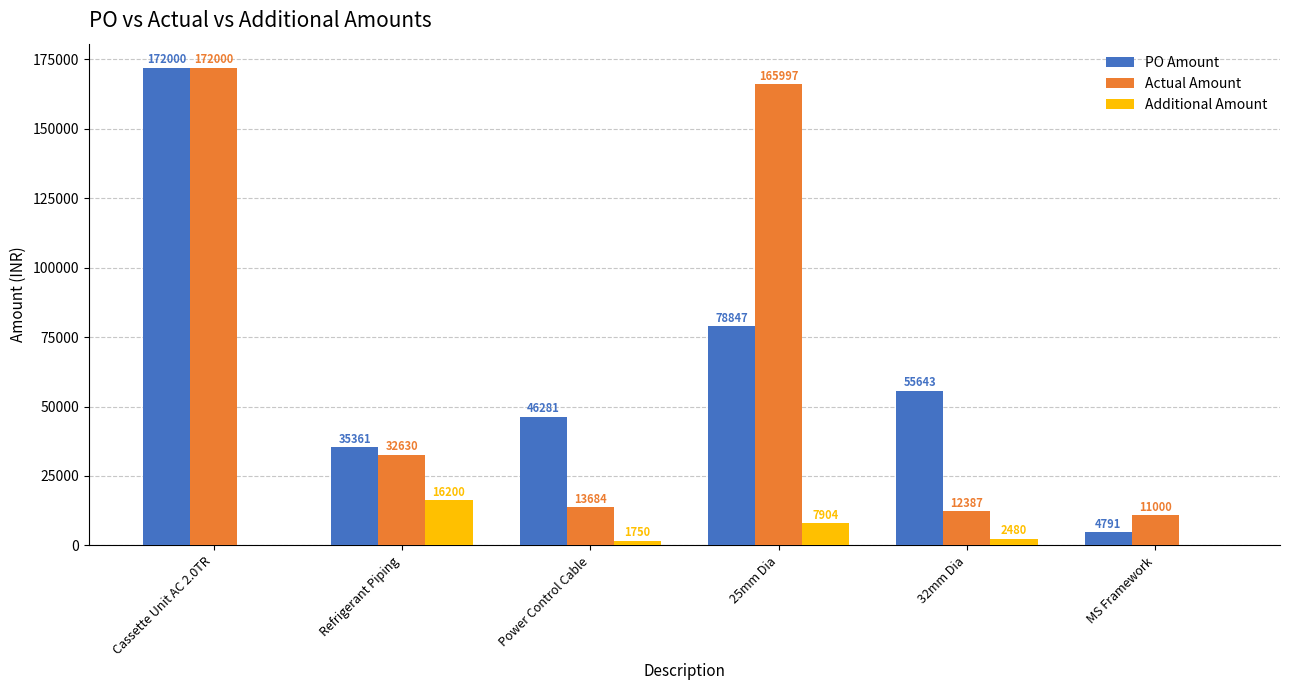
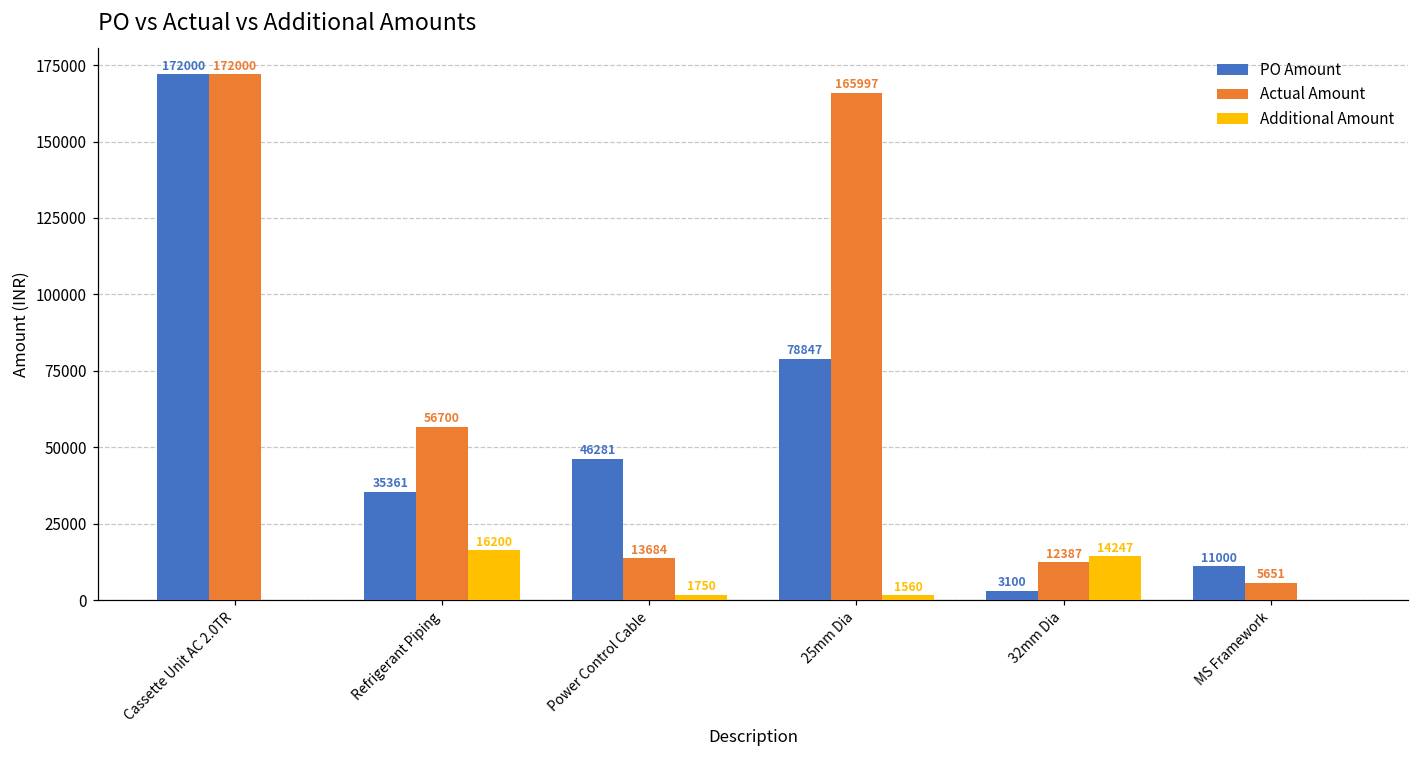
  {
    "PO Amount": {
      "Cassette Unit AC 2.0TR": 172000,
      "Refrigerant Piping": 35361,
      "Power Control Cable": 46281,
      "25mm Dia": 78847,
-     "32mm Dia": 55643,
-     "MS Framework": 4791
+     "32mm Dia": 3100,
+     "MS Framework": 11000
    },
    "Actual Amount": {
      "Cassette Unit AC 2.0TR": 172000,
-     "Refrigerant Piping": 32630,
+     "Refrigerant Piping": 56700,
      "Power Control Cable": 13684,
      "25mm Dia": 165997,
      "32mm Dia": 12387,
-     "MS Framework": 11000
+     "MS Framework": 5651
    },
    "Additional Amount": {
      "Refrigerant Piping": 16200,
      "Power Control Cable": 1750,
-     "25mm Dia": 7904,
-     "32mm Dia": 2480
+     "25mm Dia": 1560,
+     "32mm Dia": 14247
    }
  }
